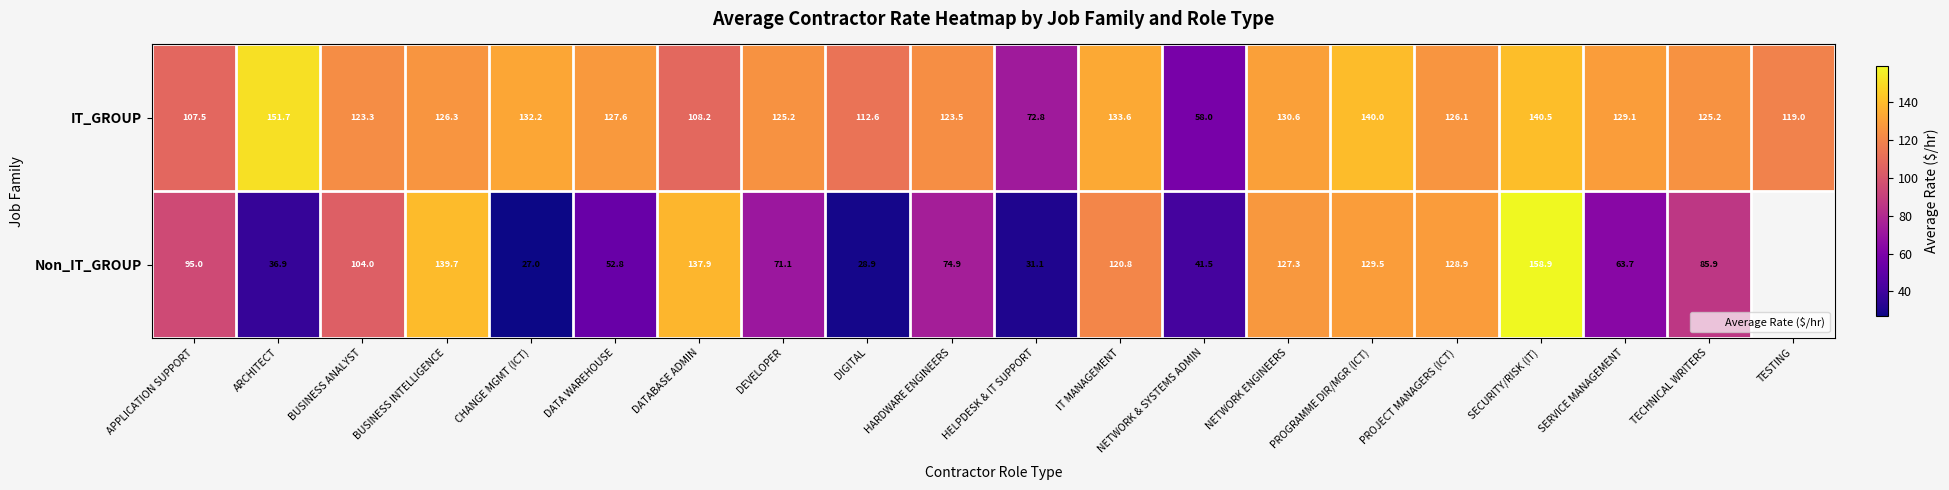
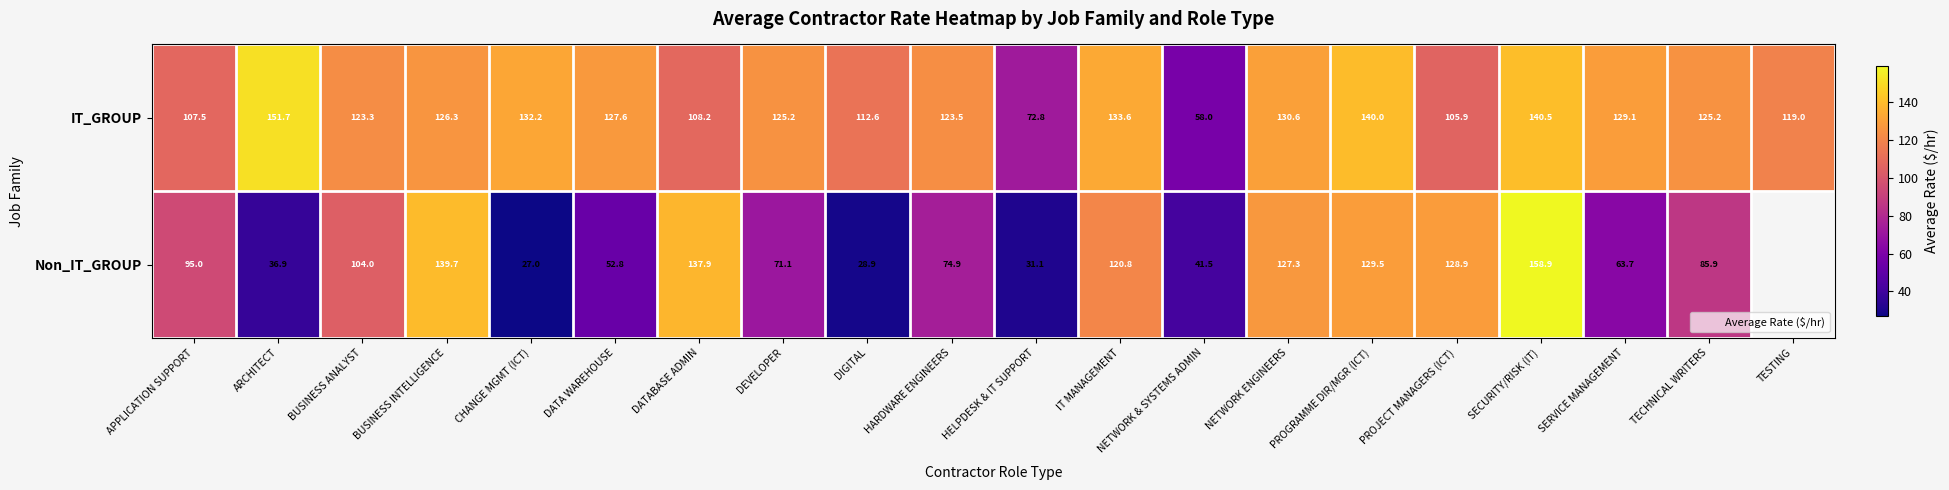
  {
    "IT_GROUP": {
      "APPLICATION SUPPORT": 107.5,
      "ARCHITECT": 151.7,
      "BUSINESS ANALYST": 123.3,
      "BUSINESS INTELLIGENCE": 126.3,
      "CHANGE MGMT (ICT)": 132.2,
      "DATA WAREHOUSE": 127.6,
      "DATABASE ADMIN": 108.2,
      "DEVELOPER": 125.2,
      "DIGITAL": 112.6,
      "HARDWARE ENGINEERS": 123.5,
      "HELPDESK & IT SUPPORT": 72.8,
      "IT MANAGEMENT": 133.6,
      "NETWORK & SYSTEMS ADMIN": 58.0,
      "NETWORK ENGINEERS": 130.6,
      "PROGRAMME DIR/MGR (ICT)": 140.0,
-     "PROJECT MANAGERS (ICT)": 126.1,
+     "PROJECT MANAGERS (ICT)": 105.9,
      "SECURITY/RISK (IT)": 140.5,
      "SERVICE MANAGEMENT": 129.1,
      "TECHNICAL WRITERS": 125.2,
      "TESTING": 119.0
    },
    "Non_IT_GROUP": {
      "APPLICATION SUPPORT": 95.0,
      "ARCHITECT": 36.9,
      "BUSINESS ANALYST": 104.0,
      "BUSINESS INTELLIGENCE": 139.7,
      "CHANGE MGMT (ICT)": 27.0,
      "DATA WAREHOUSE": 52.8,
      "DATABASE ADMIN": 137.9,
      "DEVELOPER": 71.1,
      "DIGITAL": 28.9,
      "HARDWARE ENGINEERS": 74.9,
      "HELPDESK & IT SUPPORT": 31.1,
      "IT MANAGEMENT": 120.8,
      "NETWORK & SYSTEMS ADMIN": 41.5,
      "NETWORK ENGINEERS": 127.3,
      "PROGRAMME DIR/MGR (ICT)": 129.5,
      "PROJECT MANAGERS (ICT)": 128.9,
      "SECURITY/RISK (IT)": 158.9,
      "SERVICE MANAGEMENT": 63.7,
      "TECHNICAL WRITERS": 85.9
    }
  }
